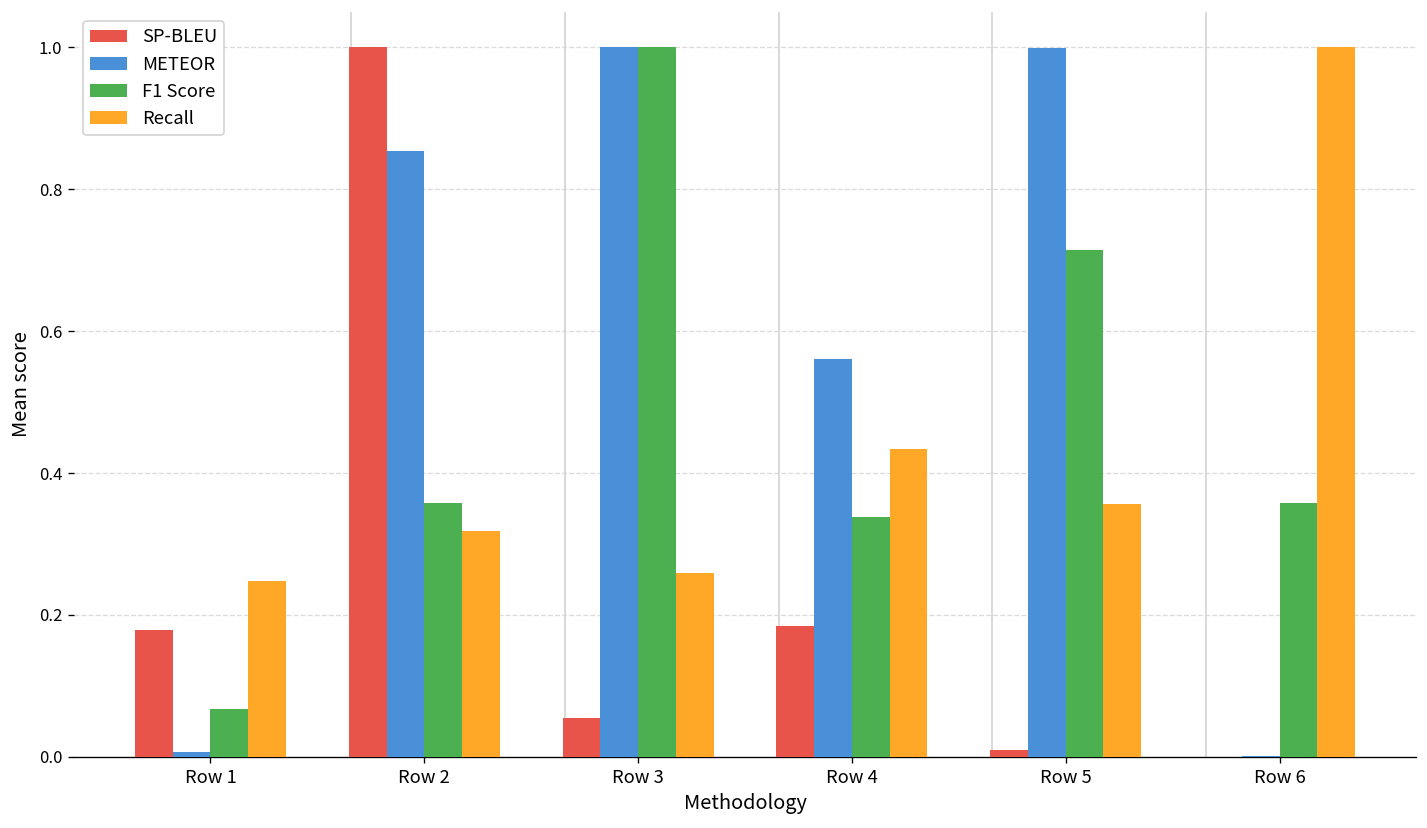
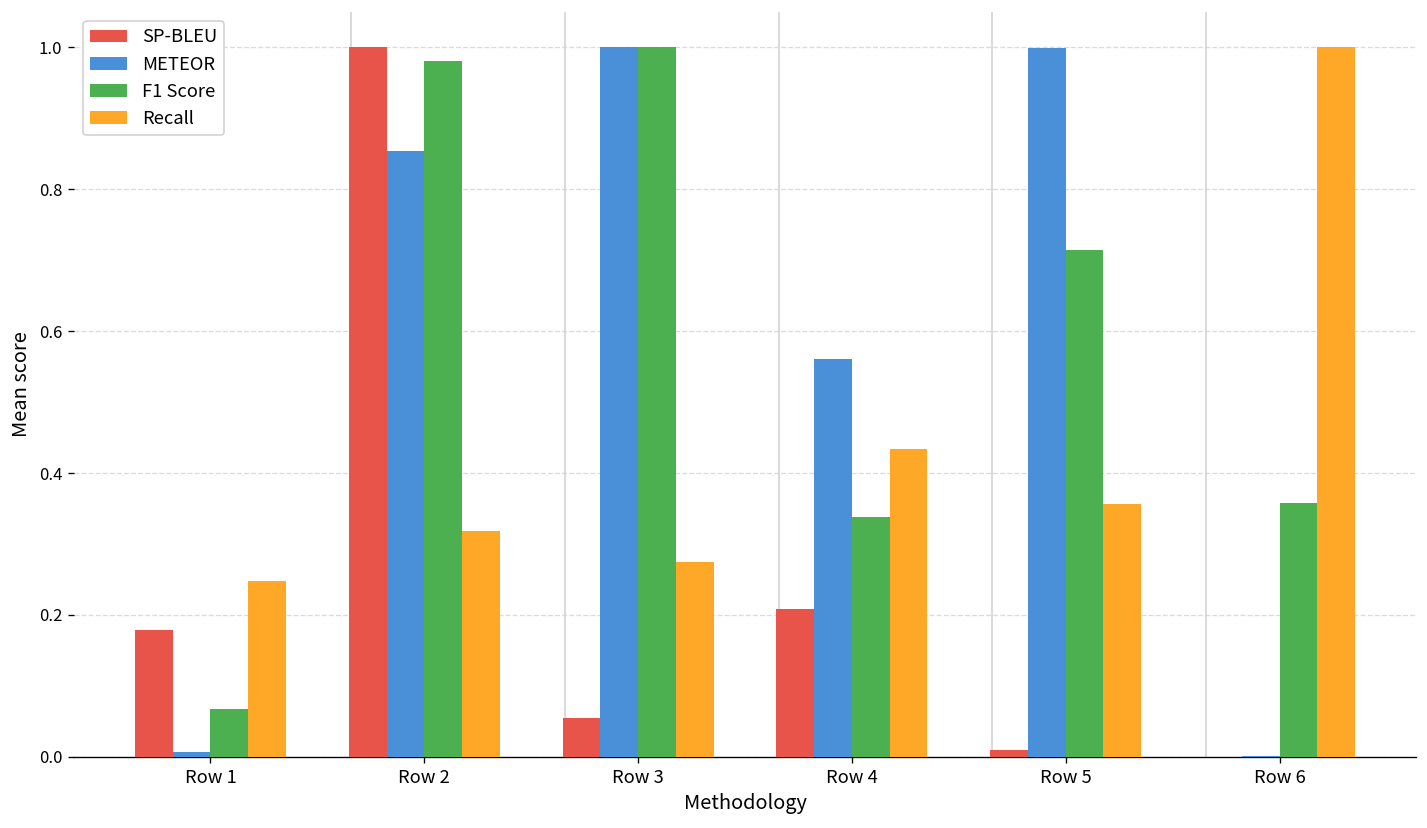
  {
    "SP-BLEU": {
      "Row 1": 0.18,
      "Row 2": 1.00,
      "Row 3": 0.05,
-     "Row 4": 0.19,
+     "Row 4": 0.21,
      "Row 5": 0.01,
      "Row 6": 0.00
    },
    "METEOR": {
      "Row 1": 0.01,
      "Row 2": 0.85,
      "Row 3": 1.00,
      "Row 4": 0.56,
      "Row 5": 1.00
    },
    "F1 Score": {
      "Row 1": 0.07,
-     "Row 2": 0.36,
+     "Row 2": 0.98,
      "Row 3": 1.00,
      "Row 4": 0.34,
      "Row 5": 0.71,
      "Row 6": 0.36
    },
    "Recall": {
      "Row 1": 0.25,
      "Row 2": 0.32,
-     "Row 3": 0.26,
+     "Row 3": 0.28,
      "Row 4": 0.43,
      "Row 5": 0.36,
      "Row 6": 1.00
    }
  }
